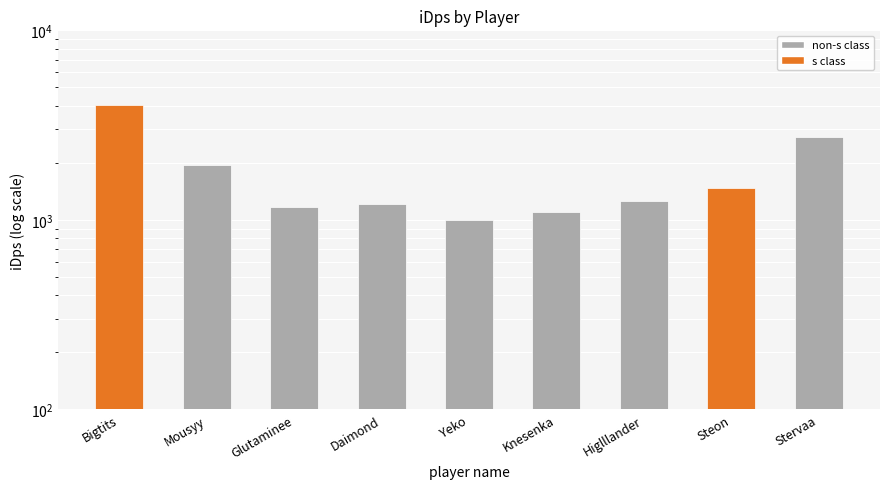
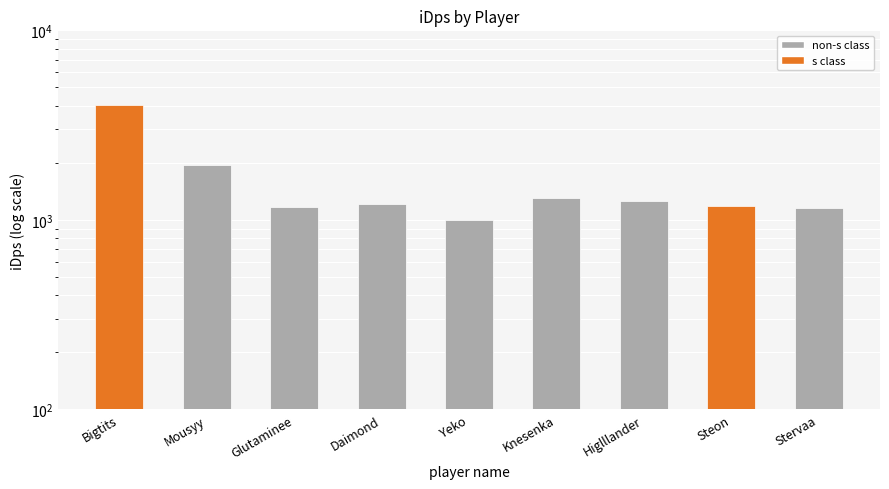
  {
    "Bigtits": 4100,
    "Mousyy": 1900,
    "Glutaminee": 1200,
    "Daimond": 1200,
    "Yeko": 1000,
-   "Knesenka": 1100,
+   "Knesenka": 1300,
    "Higlllander": 1300,
-   "Steon": 1500,
-   "Stervaa": 2700
+   "Steon": 1200,
+   "Stervaa": 1200
  }
